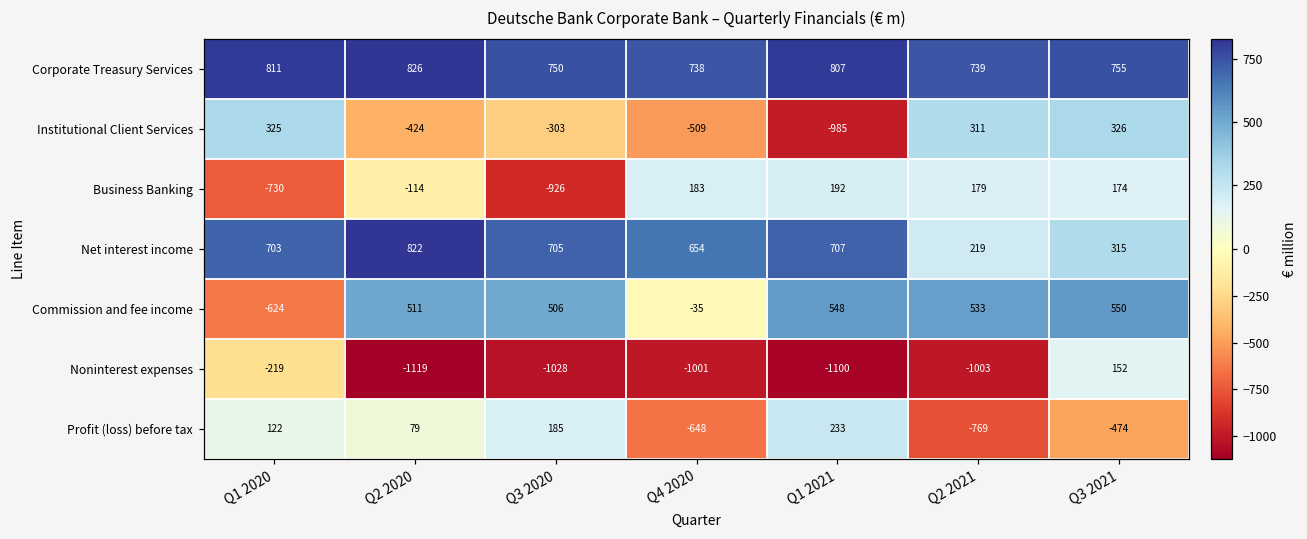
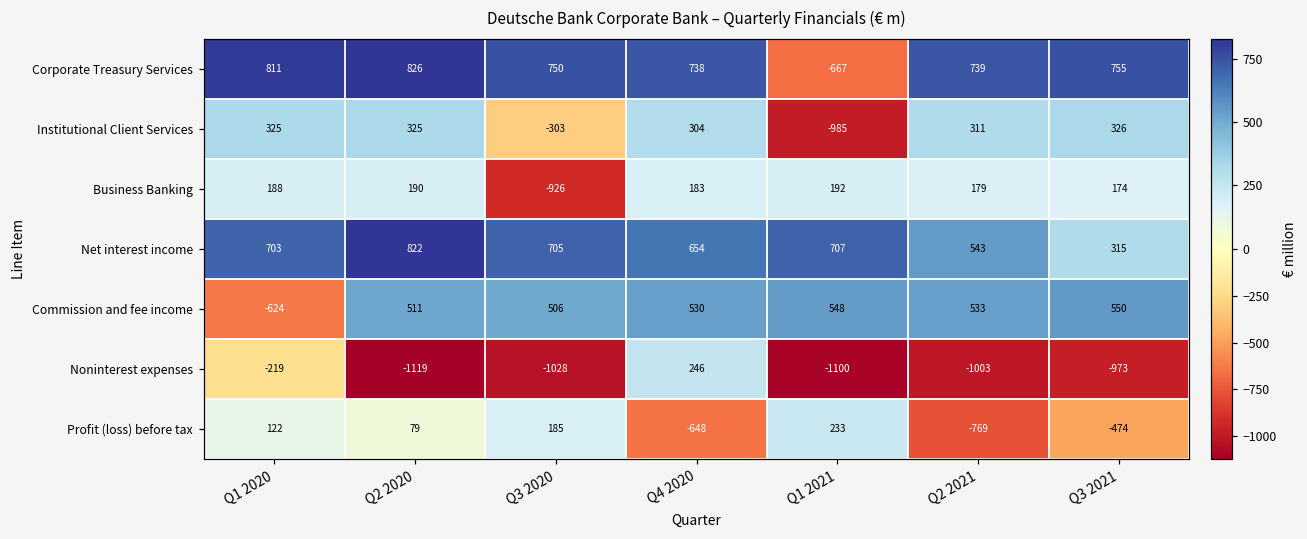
  {
    "Corporate Treasury Services": {
      "Q1 2020": 811,
      "Q2 2020": 826,
      "Q3 2020": 750,
      "Q4 2020": 738,
-     "Q1 2021": 807,
+     "Q1 2021": -667,
      "Q2 2021": 739,
      "Q3 2021": 755
    },
    "Institutional Client Services": {
      "Q1 2020": 325,
-     "Q2 2020": -424,
+     "Q2 2020": 325,
      "Q3 2020": -303,
-     "Q4 2020": -509,
+     "Q4 2020": 304,
      "Q1 2021": -985,
      "Q2 2021": 311,
      "Q3 2021": 326
    },
    "Business Banking": {
-     "Q1 2020": -730,
-     "Q2 2020": -114,
+     "Q1 2020": 188,
+     "Q2 2020": 190,
      "Q3 2020": -926,
      "Q4 2020": 183,
      "Q1 2021": 192,
      "Q2 2021": 179,
      "Q3 2021": 174
    },
    "Net interest income": {
      "Q1 2020": 703,
      "Q2 2020": 822,
      "Q3 2020": 705,
      "Q4 2020": 654,
      "Q1 2021": 707,
-     "Q2 2021": 219,
+     "Q2 2021": 543,
      "Q3 2021": 315
    },
    "Commission and fee income": {
      "Q1 2020": -624,
      "Q2 2020": 511,
      "Q3 2020": 506,
-     "Q4 2020": -35,
+     "Q4 2020": 530,
      "Q1 2021": 548,
      "Q2 2021": 533,
      "Q3 2021": 550
    },
    "Noninterest expenses": {
      "Q1 2020": -219,
      "Q2 2020": -1119,
      "Q3 2020": -1028,
-     "Q4 2020": -1001,
+     "Q4 2020": 246,
      "Q1 2021": -1100,
      "Q2 2021": -1003,
-     "Q3 2021": 152
+     "Q3 2021": -973
    },
    "Profit (loss) before tax": {
      "Q1 2020": 122,
      "Q2 2020": 79,
      "Q3 2020": 185,
      "Q4 2020": -648,
      "Q1 2021": 233,
      "Q2 2021": -769,
      "Q3 2021": -474
    }
  }
